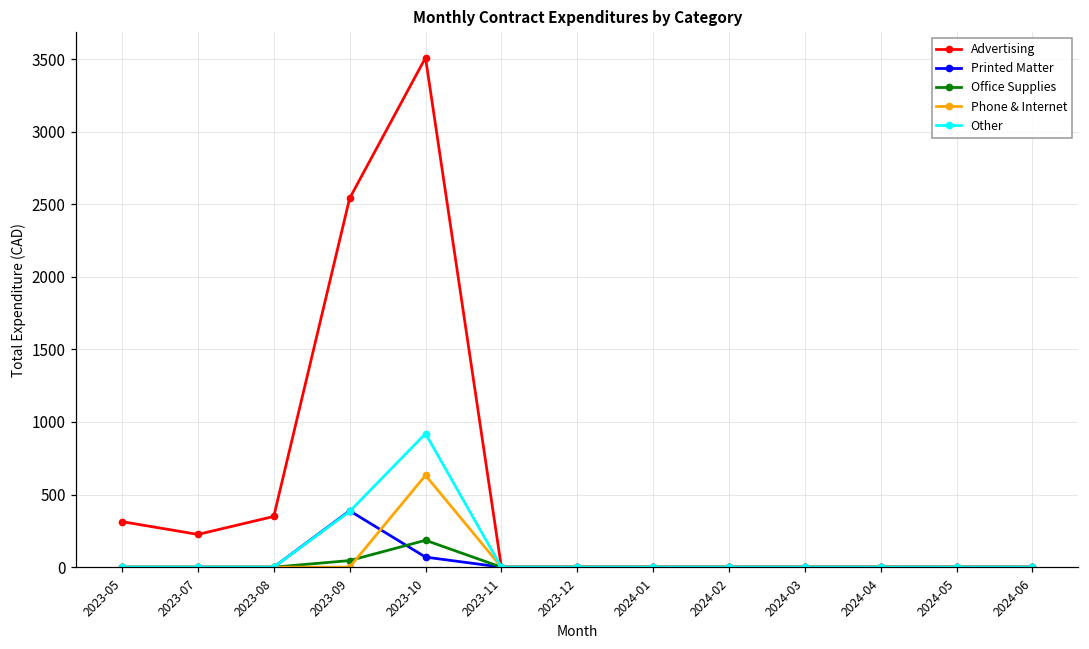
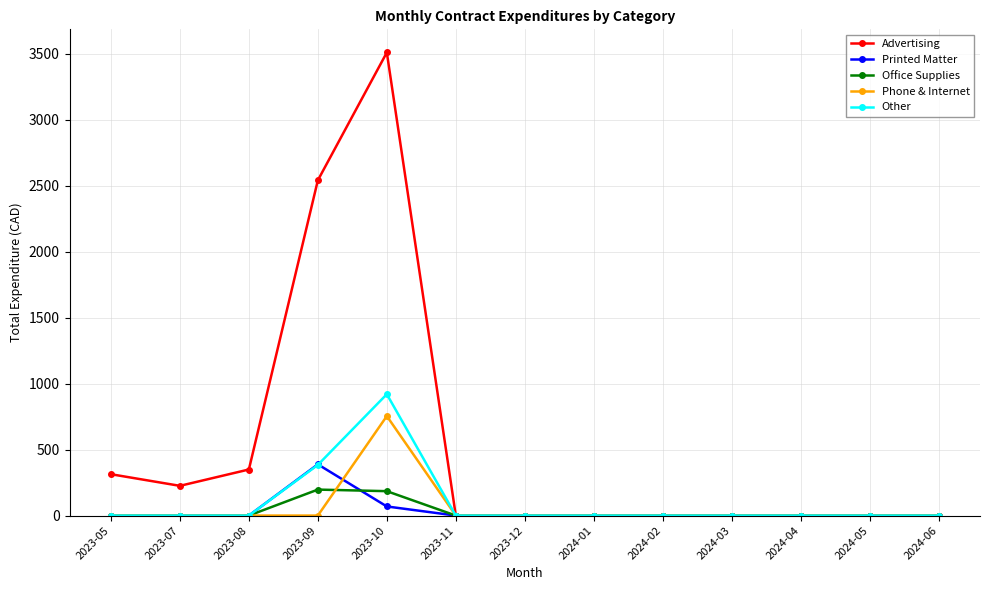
  {
    "Advertising": {
      "2023-05": 310,
      "2023-07": 230,
      "2023-08": 350,
      "2023-09": 2540,
      "2023-10": 3510
    },
    "Printed Matter": {
      "2023-10": 70
    },
    "Office Supplies": {
-     "2023-09": 50,
+     "2023-09": 200,
      "2023-10": 180
    },
    "Phone & Internet": {
      "2023-09": 0,
-     "2023-10": 630
+     "2023-10": 750
    },
    "Other": {
      "2023-10": 920
    }
  }
